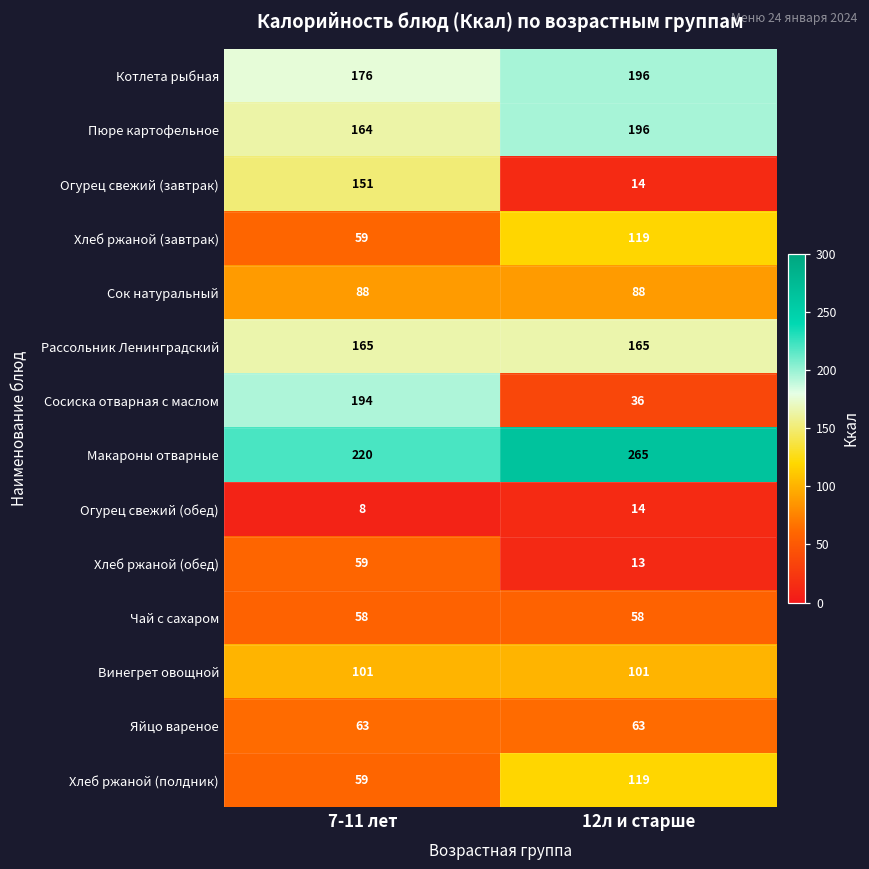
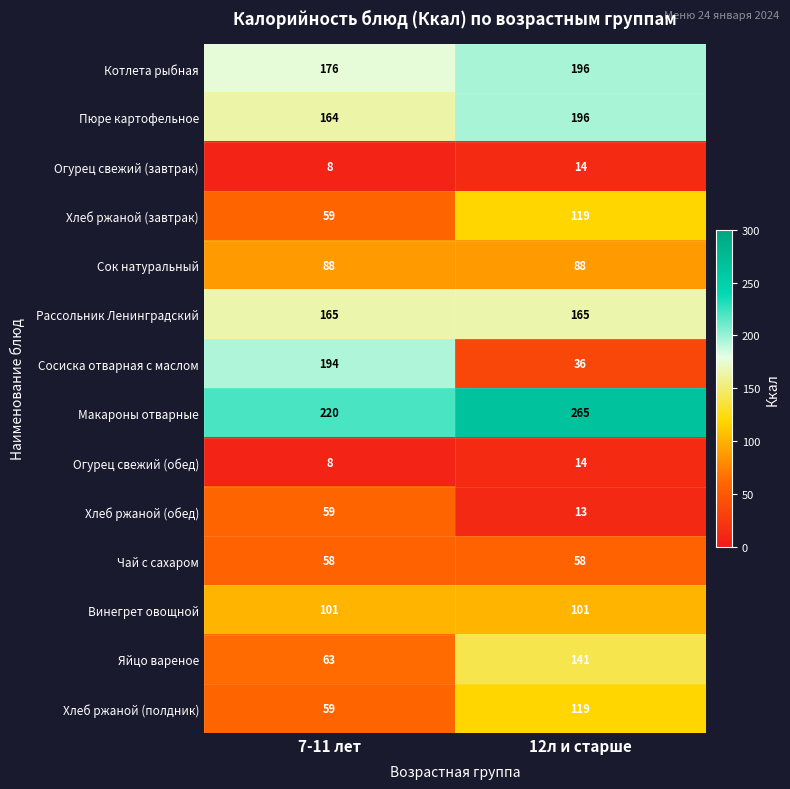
  {
    "Котлета рыбная": {
      "7-11 лет": 176,
      "12л и старше": 196
    },
    "Пюре картофельное": {
      "7-11 лет": 164,
      "12л и старше": 196
    },
    "Огурец свежий (завтрак)": {
-     "7-11 лет": 151,
+     "7-11 лет": 8,
      "12л и старше": 14
    },
    "Хлеб ржаной (завтрак)": {
      "7-11 лет": 59,
      "12л и старше": 119
    },
    "Сок натуральный": {
      "7-11 лет": 88,
      "12л и старше": 88
    },
    "Рассольник Ленинградский": {
      "7-11 лет": 165,
      "12л и старше": 165
    },
    "Сосиска отварная с маслом": {
      "7-11 лет": 194,
      "12л и старше": 36
    },
    "Макароны отварные": {
      "7-11 лет": 220,
      "12л и старше": 265
    },
    "Огурец свежий (обед)": {
      "7-11 лет": 8,
      "12л и старше": 14
    },
    "Хлеб ржаной (обед)": {
      "7-11 лет": 59,
      "12л и старше": 13
    },
    "Чай с сахаром": {
      "7-11 лет": 58,
      "12л и старше": 58
    },
    "Винегрет овощной": {
      "7-11 лет": 101,
      "12л и старше": 101
    },
    "Яйцо вареное": {
      "7-11 лет": 63,
-     "12л и старше": 63
+     "12л и старше": 141
    },
    "Хлеб ржаной (полдник)": {
      "7-11 лет": 59,
      "12л и старше": 119
    }
  }
